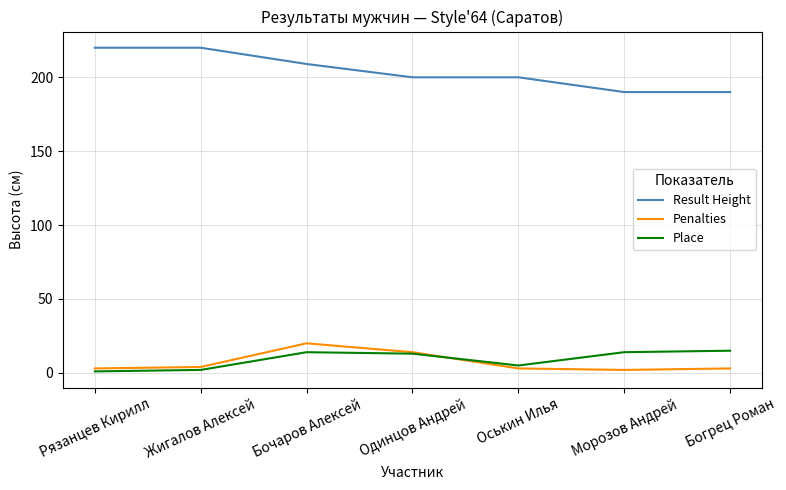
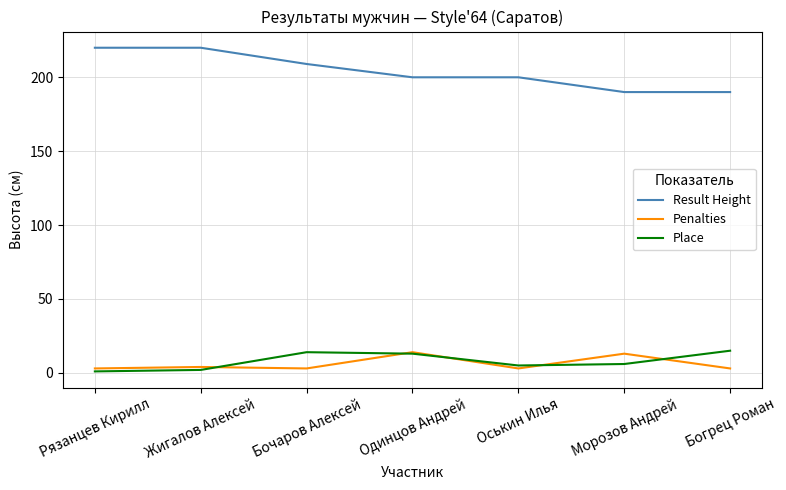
  {
    "Result Height": {
      "Рязанцев Кирилл": 220,
      "Жигалов Алексей": 220,
      "Бочаров Алексей": 209,
      "Одинцов Андрей": 200,
      "Оськин Илья": 200,
      "Морозов Андрей": 190,
      "Богрец Роман": 190
    },
    "Penalties": {
      "Рязанцев Кирилл": 3,
      "Жигалов Алексей": 4,
-     "Бочаров Алексей": 20,
+     "Бочаров Алексей": 3,
      "Оськин Илья": 3,
-     "Морозов Андрей": 2,
+     "Морозов Андрей": 13,
      "Богрец Роман": 3
    },
    "Place": {
      "Рязанцев Кирилл": 1,
      "Жигалов Алексей": 2,
      "Бочаров Алексей": 14,
      "Оськин Илья": 5,
-     "Морозов Андрей": 14,
+     "Морозов Андрей": 6,
      "Богрец Роман": 15
    }
  }
